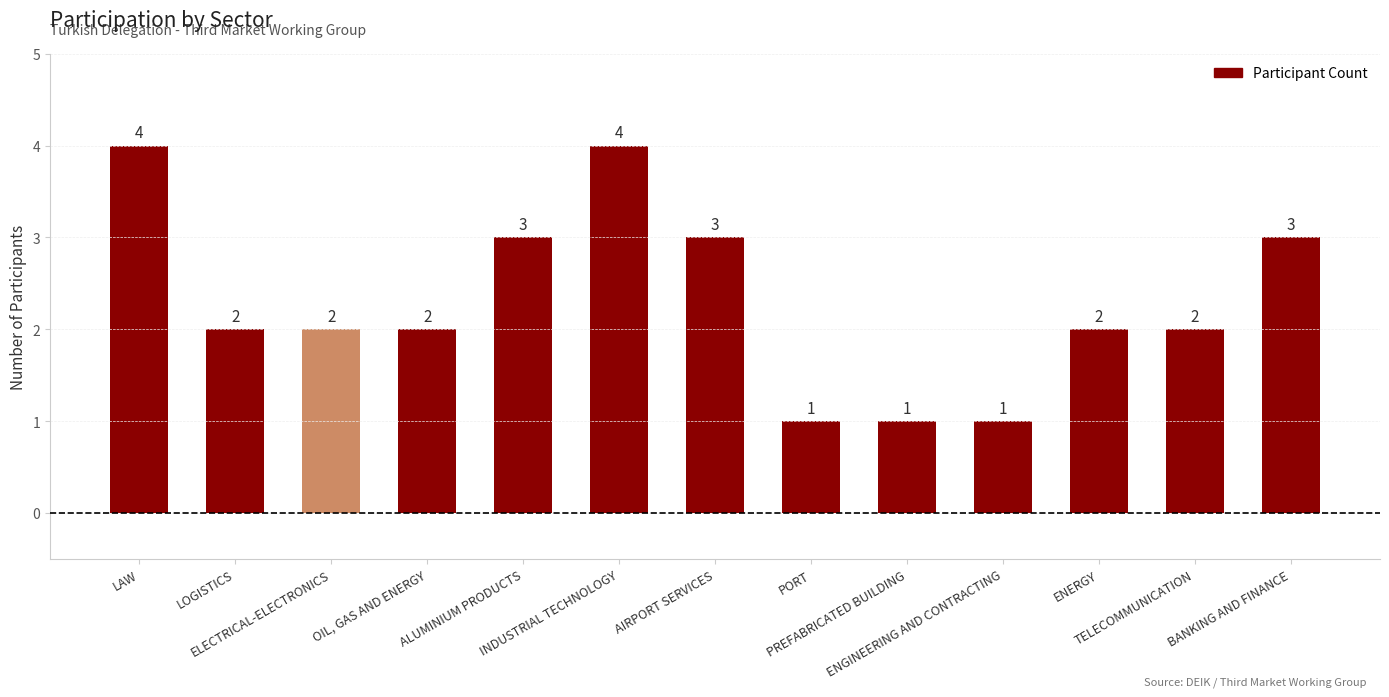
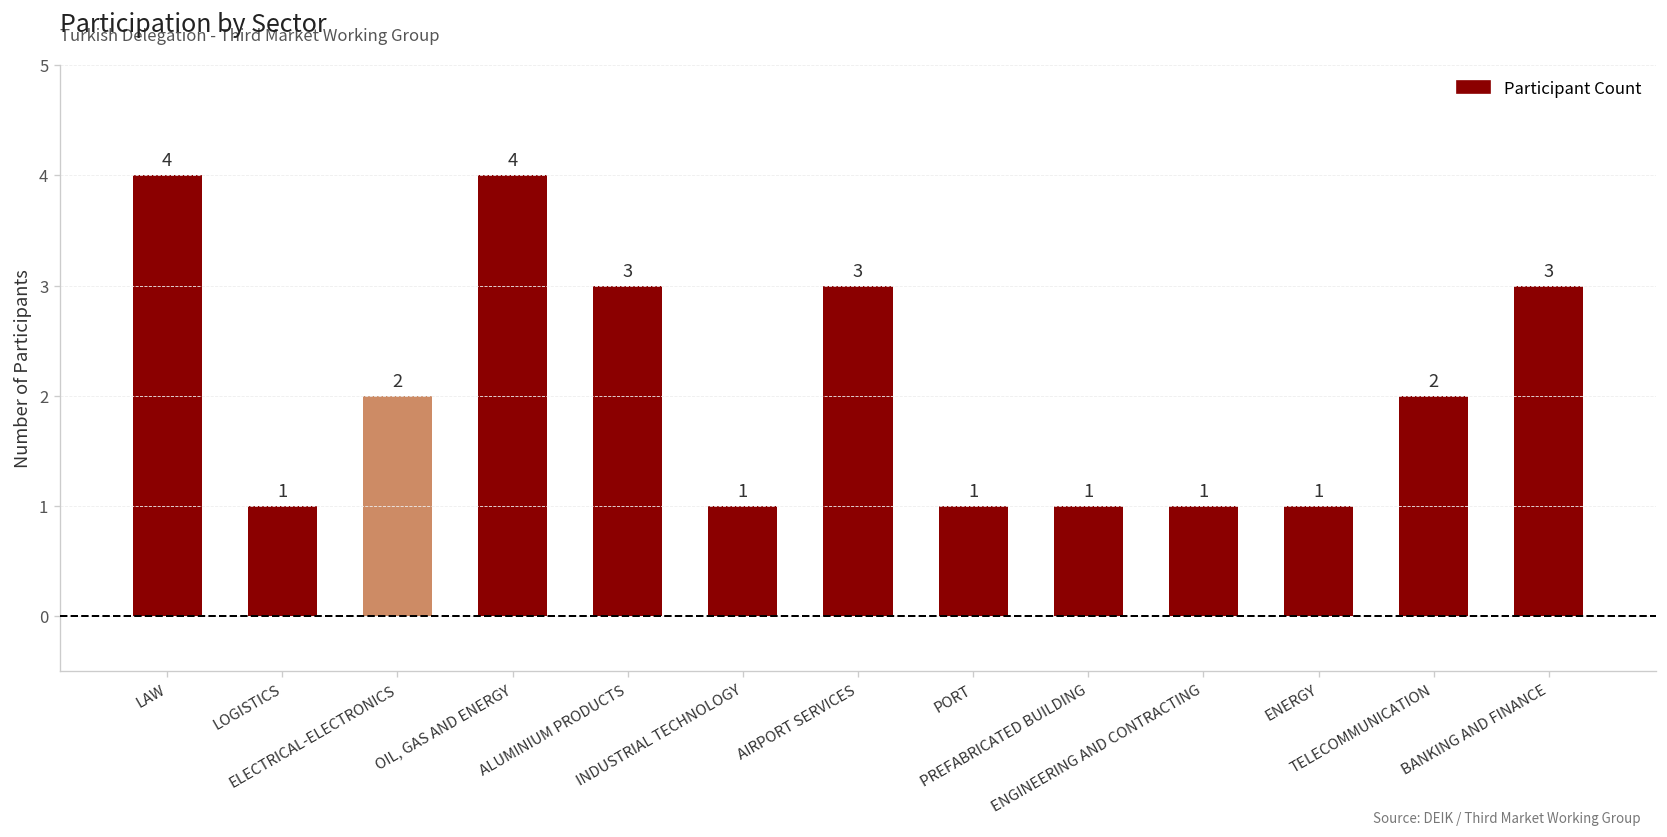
  {
    "LAW": 4,
-   "LOGISTICS": 2,
+   "LOGISTICS": 1,
    "ELECTRICAL-ELECTRONICS": 2,
-   "OIL, GAS AND ENERGY": 2,
+   "OIL, GAS AND ENERGY": 4,
    "ALUMINIUM PRODUCTS": 3,
-   "INDUSTRIAL TECHNOLOGY": 4,
+   "INDUSTRIAL TECHNOLOGY": 1,
    "AIRPORT SERVICES": 3,
    "PORT": 1,
    "PREFABRICATED BUILDING": 1,
    "ENGINEERING AND CONTRACTING": 1,
-   "ENERGY": 2,
+   "ENERGY": 1,
    "TELECOMMUNICATION": 2,
    "BANKING AND FINANCE": 3
  }
